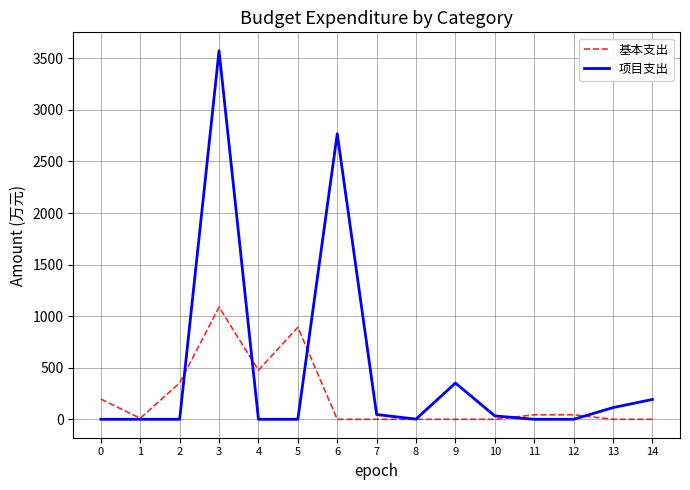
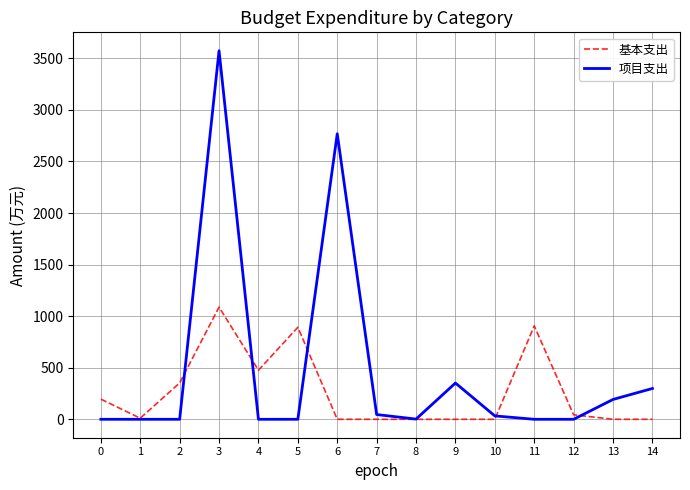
  {
    "基本支出": {
      "0": 200,
      "2": 350,
      "3": 1090,
      "4": 480,
      "5": 890,
      "6": 0,
      "7": 0,
      "9": 0,
      "10": 0,
-     "11": 40,
+     "11": 910,
      "12": 40,
      "13": 0,
      "14": 0
    },
    "项目支出": {
      "0": 0,
      "2": 0,
      "3": 3570,
      "4": 0,
      "5": 0,
      "6": 2770,
      "7": 50,
      "9": 350,
      "10": 30,
      "11": 0,
      "12": 0,
-     "13": 110,
-     "14": 190
+     "13": 190,
+     "14": 300
    }
  }
